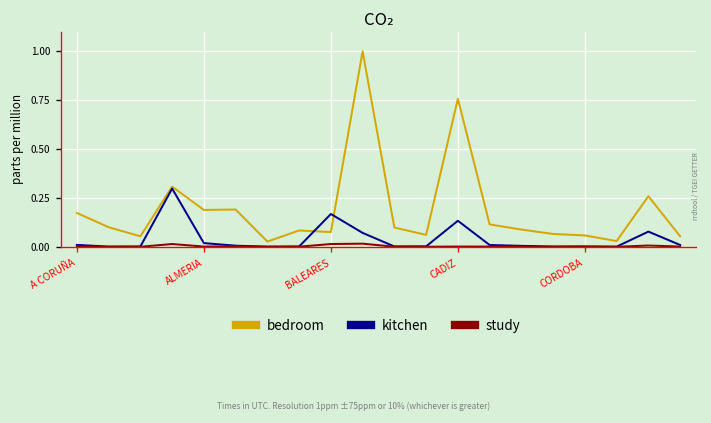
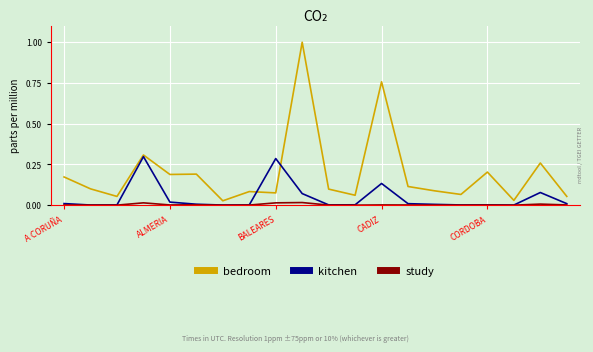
  {
    "bedroom": {
      "A CORUÑA": 0.17,
      "ALMERIA": 0.19,
      "BALEARES": 0.08,
      "CADIZ": 0.76,
-     "CORDOBA": 0.06
+     "CORDOBA": 0.20
    },
    "kitchen": {
      "ALMERIA": 0.02,
-     "BALEARES": 0.17,
+     "BALEARES": 0.29,
      "CADIZ": 0.13
    },
    "study": {
      "ALMERIA": 0.00,
      "BALEARES": 0.01,
      "CADIZ": 0.00
    }
  }
